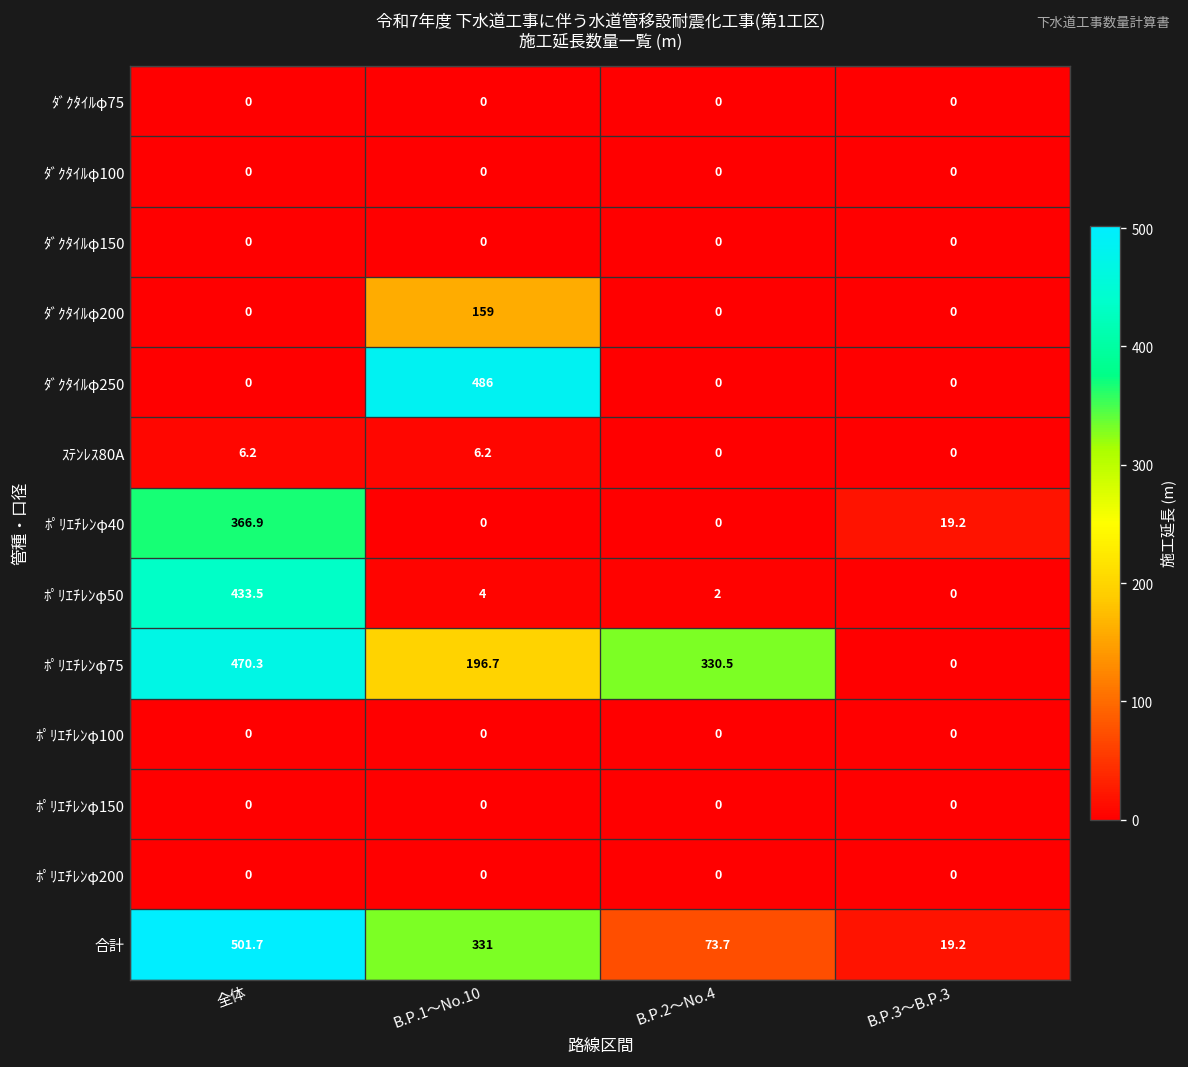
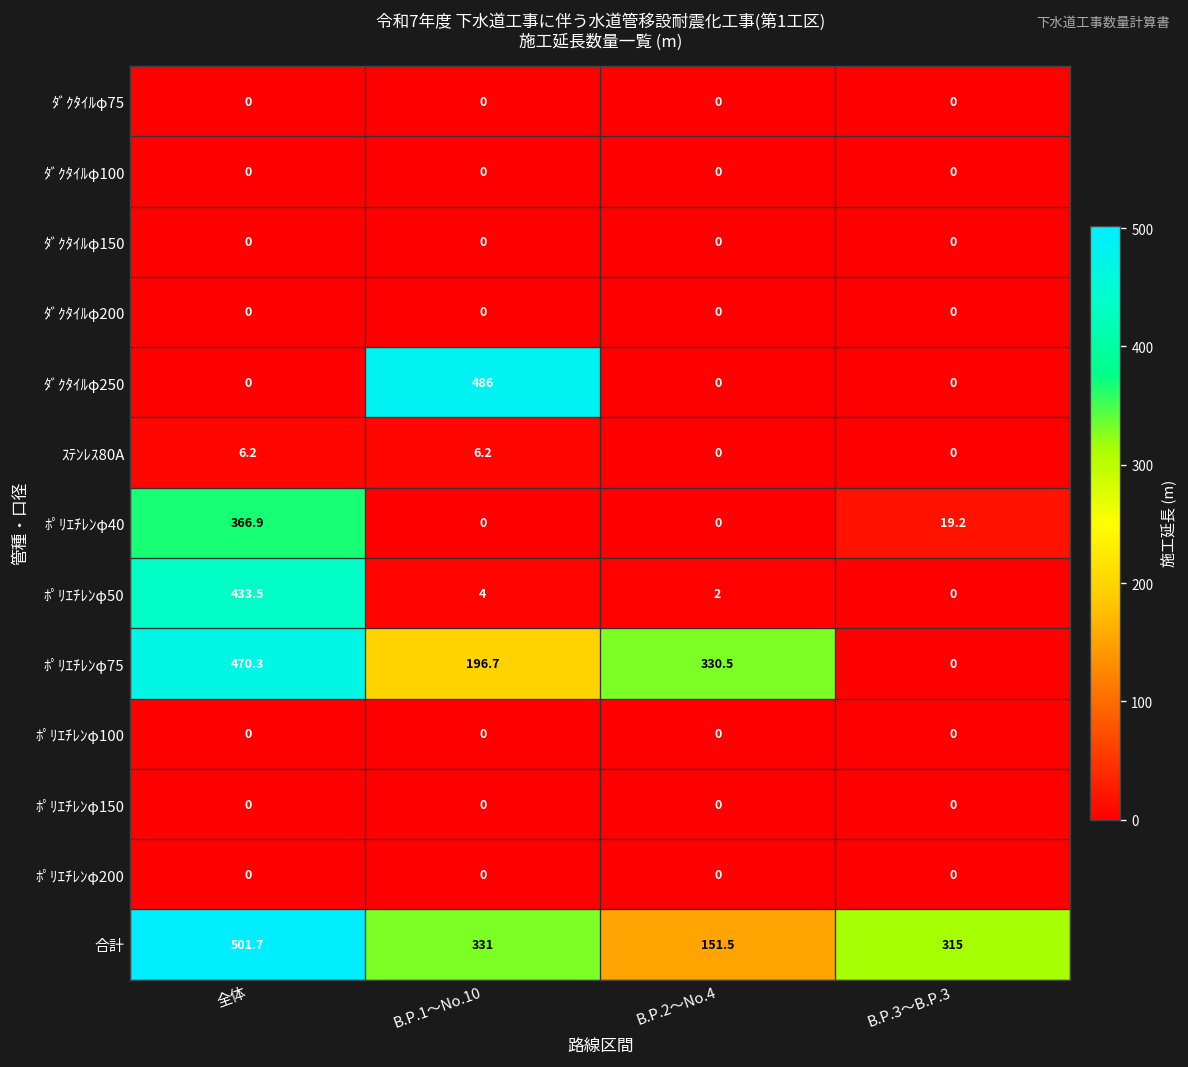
  {
    "ﾀﾞｸﾀｲﾙφ75": {
      "全体": 0,
      "B.P.1〜No.10": 0,
      "B.P.2〜No.4": 0,
      "B.P.3〜B.P.3": 0
    },
    "ﾀﾞｸﾀｲﾙφ100": {
      "全体": 0,
      "B.P.1〜No.10": 0,
      "B.P.2〜No.4": 0,
      "B.P.3〜B.P.3": 0
    },
    "ﾀﾞｸﾀｲﾙφ150": {
      "全体": 0,
      "B.P.1〜No.10": 0,
      "B.P.2〜No.4": 0,
      "B.P.3〜B.P.3": 0
    },
    "ﾀﾞｸﾀｲﾙφ200": {
      "全体": 0,
-     "B.P.1〜No.10": 159,
+     "B.P.1〜No.10": 0,
      "B.P.2〜No.4": 0,
      "B.P.3〜B.P.3": 0
    },
    "ﾀﾞｸﾀｲﾙφ250": {
      "全体": 0,
      "B.P.1〜No.10": 486,
      "B.P.2〜No.4": 0,
      "B.P.3〜B.P.3": 0
    },
    "ｽﾃﾝﾚｽ80A": {
      "全体": 6.2,
      "B.P.1〜No.10": 6.2,
      "B.P.2〜No.4": 0,
      "B.P.3〜B.P.3": 0
    },
    "ﾎﾟﾘｴﾁﾚﾝφ40": {
      "全体": 366.9,
      "B.P.1〜No.10": 0,
      "B.P.2〜No.4": 0,
      "B.P.3〜B.P.3": 19.2
    },
    "ﾎﾟﾘｴﾁﾚﾝφ50": {
      "全体": 433.5,
      "B.P.1〜No.10": 4,
      "B.P.2〜No.4": 2,
      "B.P.3〜B.P.3": 0
    },
    "ﾎﾟﾘｴﾁﾚﾝφ75": {
      "全体": 470.3,
      "B.P.1〜No.10": 196.7,
      "B.P.2〜No.4": 330.5,
      "B.P.3〜B.P.3": 0
    },
    "ﾎﾟﾘｴﾁﾚﾝφ100": {
      "全体": 0,
      "B.P.1〜No.10": 0,
      "B.P.2〜No.4": 0,
      "B.P.3〜B.P.3": 0
    },
    "ﾎﾟﾘｴﾁﾚﾝφ150": {
      "全体": 0,
      "B.P.1〜No.10": 0,
      "B.P.2〜No.4": 0,
      "B.P.3〜B.P.3": 0
    },
    "ﾎﾟﾘｴﾁﾚﾝφ200": {
      "全体": 0,
      "B.P.1〜No.10": 0,
      "B.P.2〜No.4": 0,
      "B.P.3〜B.P.3": 0
    },
    "合計": {
      "全体": 501.7,
      "B.P.1〜No.10": 331,
-     "B.P.2〜No.4": 73.7,
-     "B.P.3〜B.P.3": 19.2
+     "B.P.2〜No.4": 151.5,
+     "B.P.3〜B.P.3": 315
    }
  }
